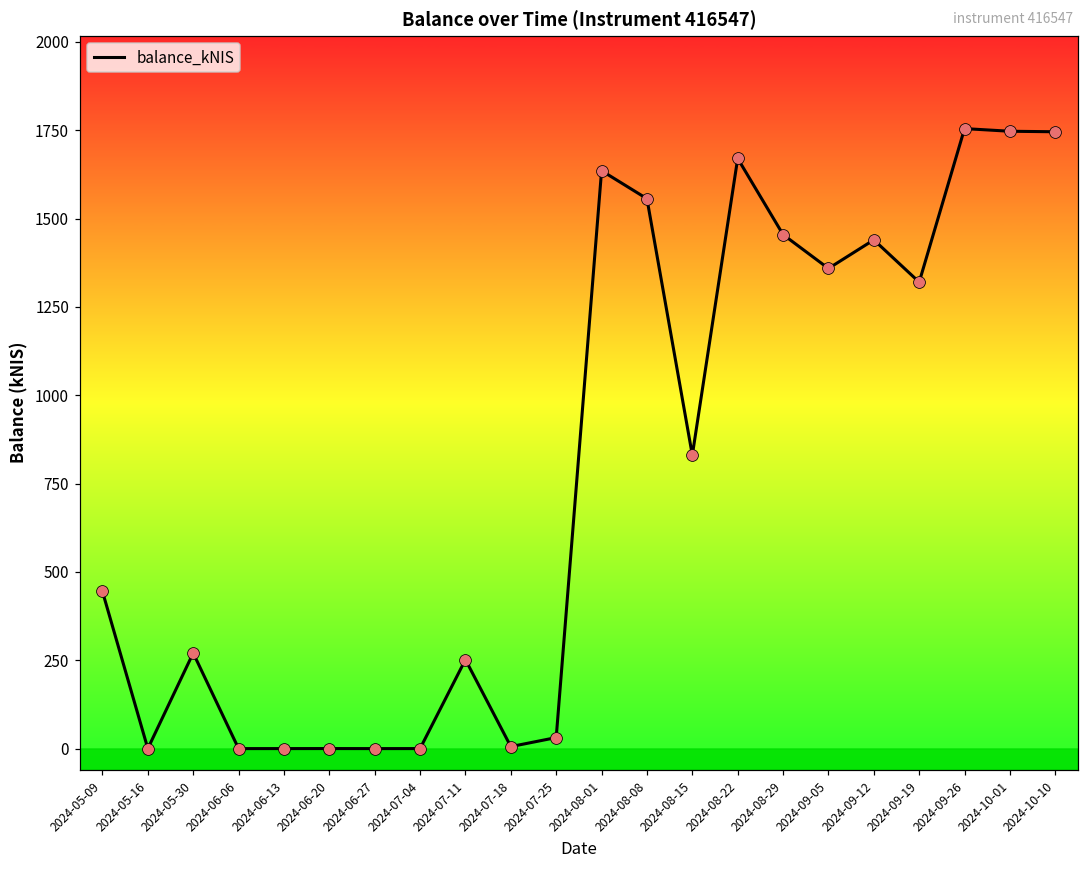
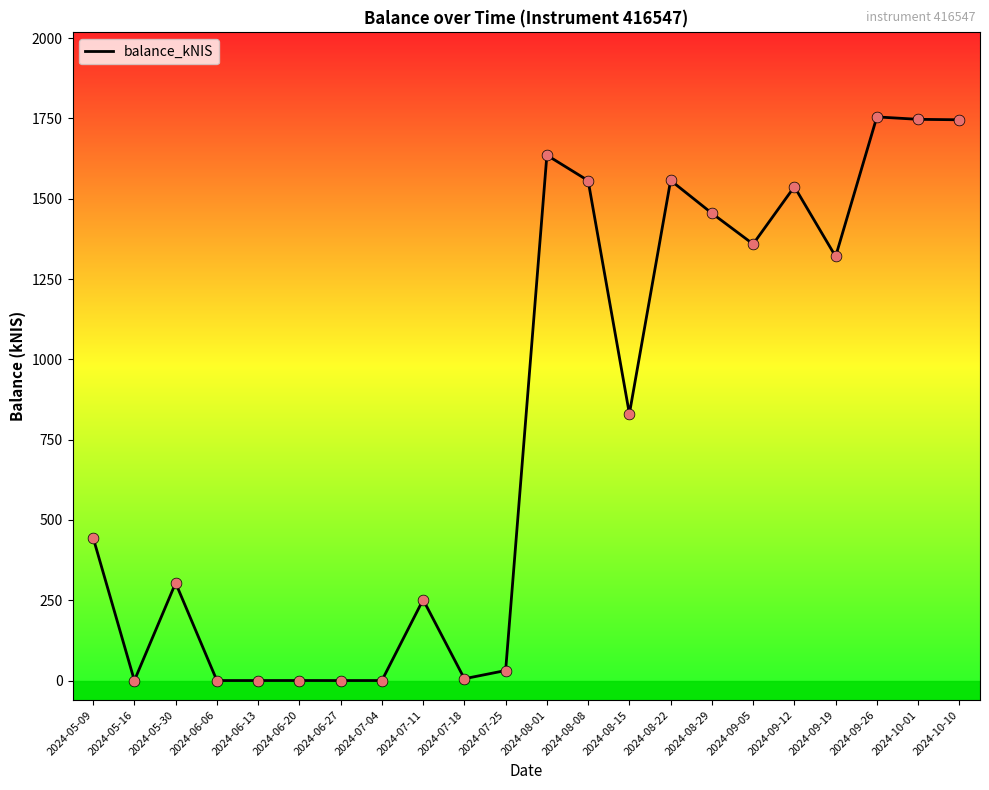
  {
    "2024-05-09": 440,
-   "2024-05-30": 270,
+   "2024-05-30": 300,
    "2024-07-11": 250,
    "2024-07-18": 10,
    "2024-07-25": 30,
    "2024-08-01": 1640,
    "2024-08-08": 1560,
    "2024-08-15": 830,
-   "2024-08-22": 1670,
+   "2024-08-22": 1560,
    "2024-08-29": 1450,
    "2024-09-05": 1360,
-   "2024-09-12": 1440,
+   "2024-09-12": 1540,
    "2024-09-19": 1320,
    "2024-09-26": 1750,
    "2024-10-01": 1750,
    "2024-10-10": 1750
  }
